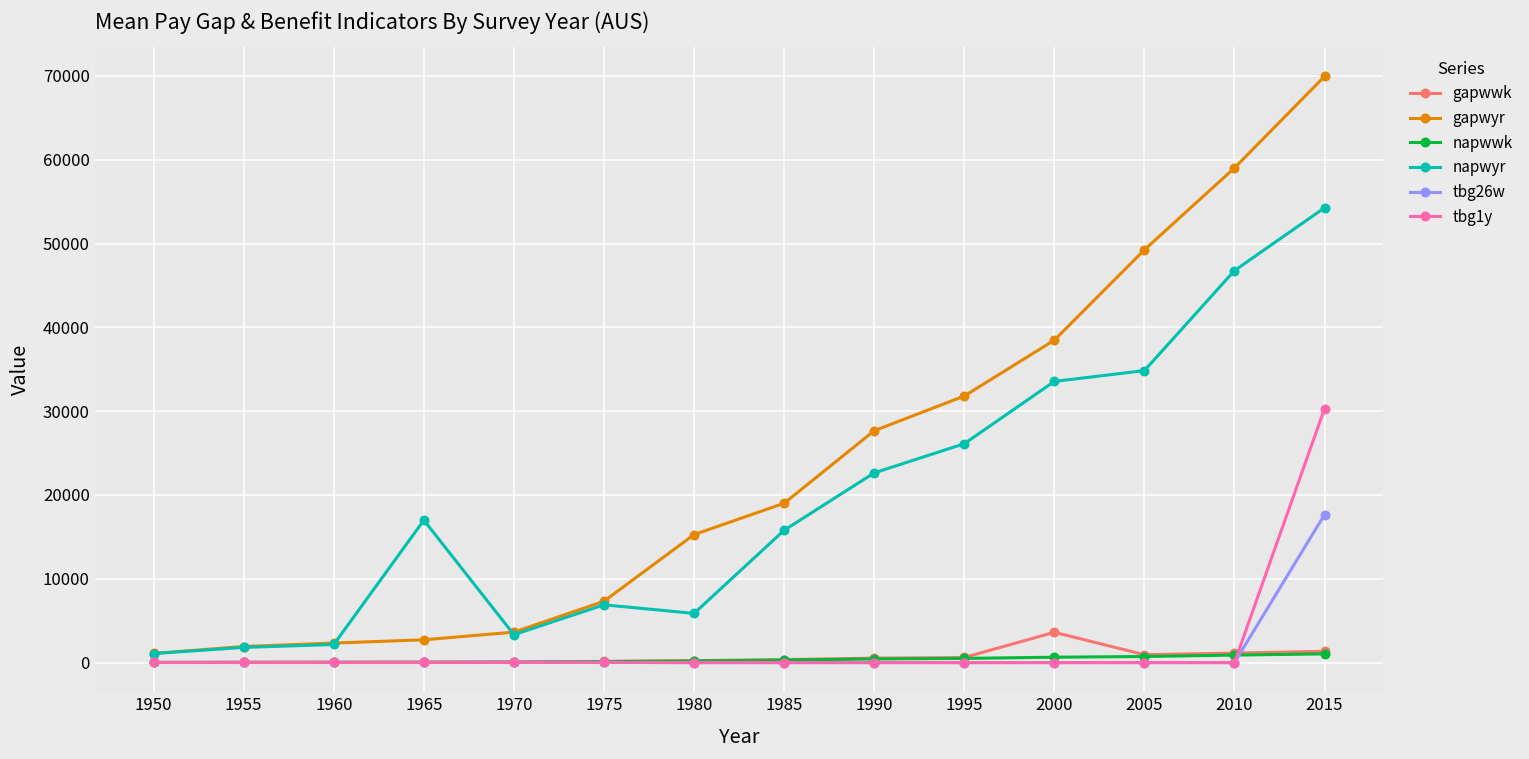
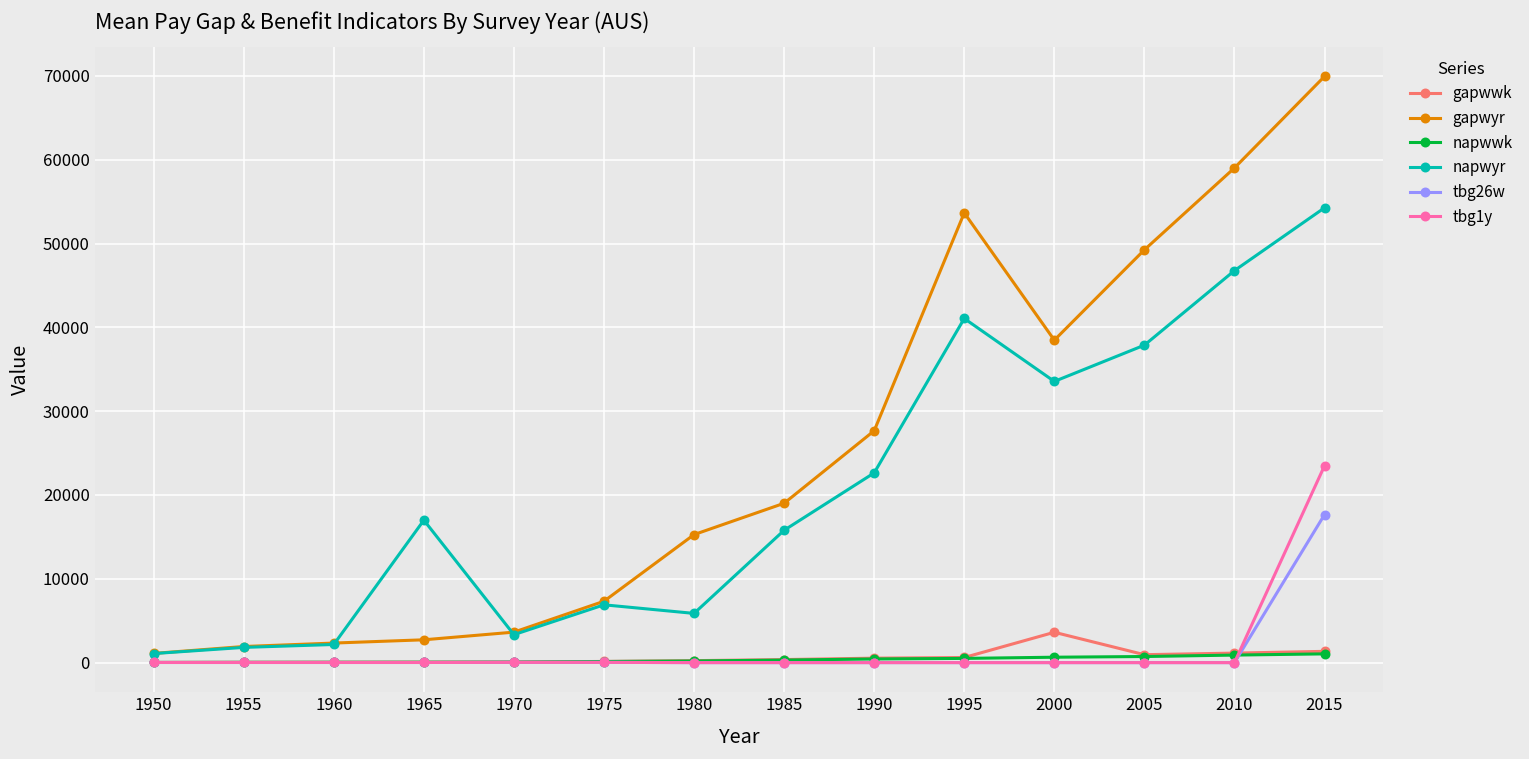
  {
    "gapwwk": {
      "2000": 4000
    },
    "gapwyr": {
      "1965": 3000,
      "1975": 7000,
      "1980": 15000,
      "1985": 19000,
      "1990": 28000,
-     "1995": 32000,
+     "1995": 54000,
      "2000": 38000,
      "2005": 49000,
      "2010": 59000,
      "2015": 70000
    },
    "napwwk": {
      "2000": 1000
    },
    "napwyr": {
      "1965": 17000,
      "1975": 7000,
      "1980": 6000,
      "1985": 16000,
      "1990": 23000,
-     "1995": 26000,
+     "1995": 41000,
      "2000": 34000,
-     "2005": 35000,
+     "2005": 38000,
      "2010": 47000,
      "2015": 54000
    },
    "tbg26w": {
      "2015": 18000
    },
    "tbg1y": {
-     "2015": 30000
+     "2015": 23000
    }
  }
